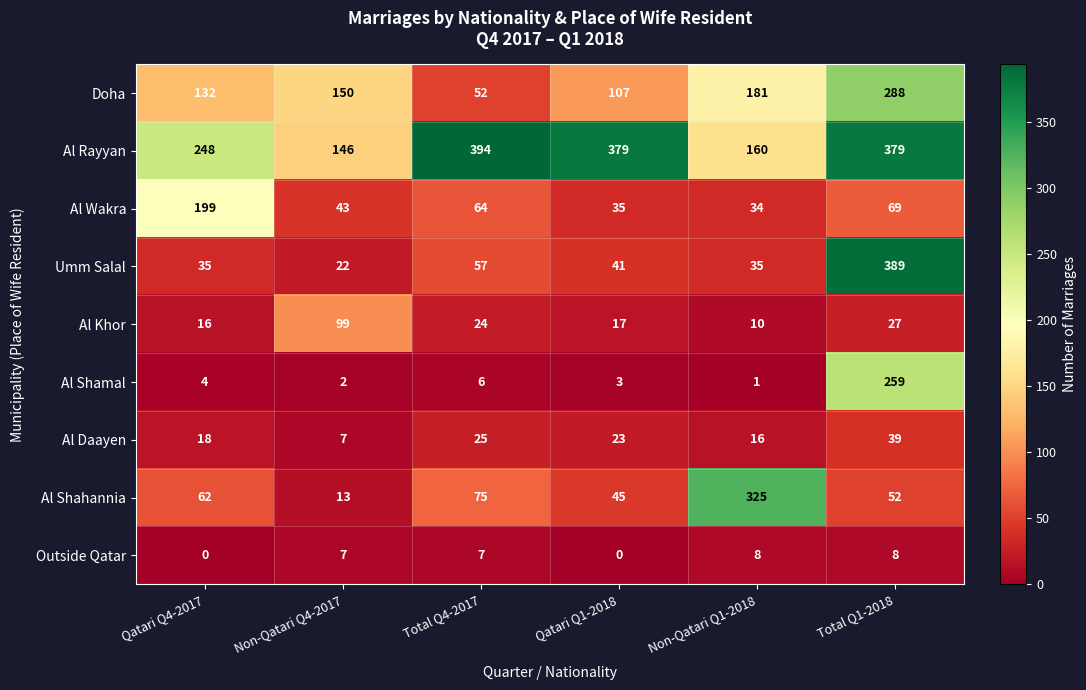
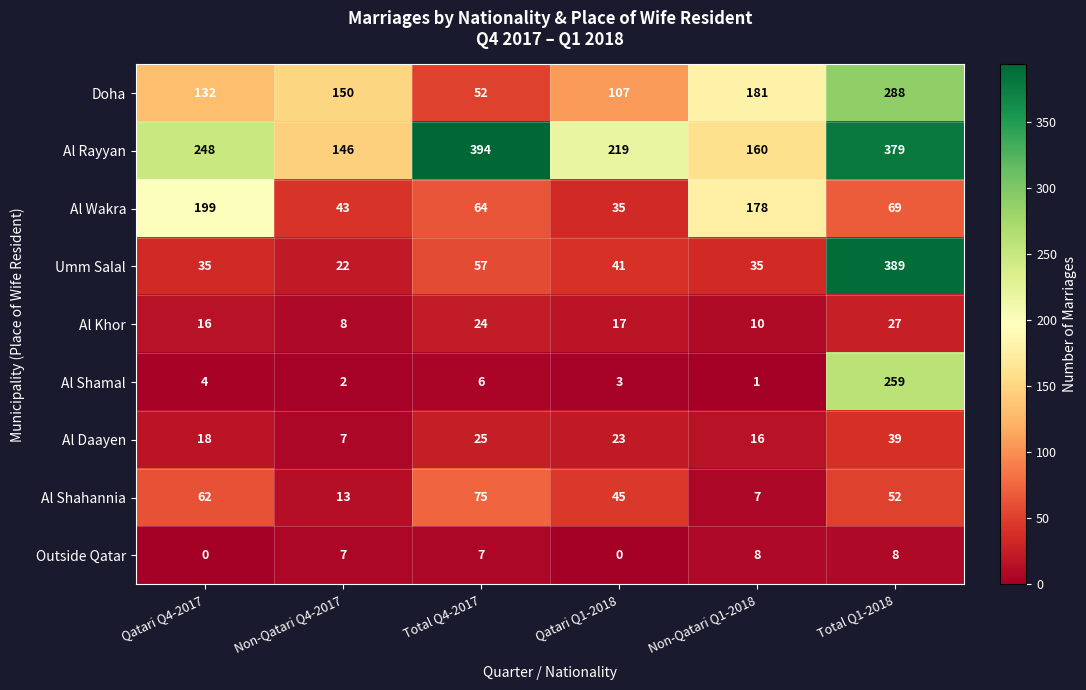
  {
    "Doha": {
      "Qatari Q4-2017": 132,
      "Non-Qatari Q4-2017": 150,
      "Total Q4-2017": 52,
      "Qatari Q1-2018": 107,
      "Non-Qatari Q1-2018": 181,
      "Total Q1-2018": 288
    },
    "Al Rayyan": {
      "Qatari Q4-2017": 248,
      "Non-Qatari Q4-2017": 146,
      "Total Q4-2017": 394,
-     "Qatari Q1-2018": 379,
+     "Qatari Q1-2018": 219,
      "Non-Qatari Q1-2018": 160,
      "Total Q1-2018": 379
    },
    "Al Wakra": {
      "Qatari Q4-2017": 199,
      "Non-Qatari Q4-2017": 43,
      "Total Q4-2017": 64,
      "Qatari Q1-2018": 35,
-     "Non-Qatari Q1-2018": 34,
+     "Non-Qatari Q1-2018": 178,
      "Total Q1-2018": 69
    },
    "Umm Salal": {
      "Qatari Q4-2017": 35,
      "Non-Qatari Q4-2017": 22,
      "Total Q4-2017": 57,
      "Qatari Q1-2018": 41,
      "Non-Qatari Q1-2018": 35,
      "Total Q1-2018": 389
    },
    "Al Khor": {
      "Qatari Q4-2017": 16,
-     "Non-Qatari Q4-2017": 99,
+     "Non-Qatari Q4-2017": 8,
      "Total Q4-2017": 24,
      "Qatari Q1-2018": 17,
      "Non-Qatari Q1-2018": 10,
      "Total Q1-2018": 27
    },
    "Al Shamal": {
      "Qatari Q4-2017": 4,
      "Non-Qatari Q4-2017": 2,
      "Total Q4-2017": 6,
      "Qatari Q1-2018": 3,
      "Non-Qatari Q1-2018": 1,
      "Total Q1-2018": 259
    },
    "Al Daayen": {
      "Qatari Q4-2017": 18,
      "Non-Qatari Q4-2017": 7,
      "Total Q4-2017": 25,
      "Qatari Q1-2018": 23,
      "Non-Qatari Q1-2018": 16,
      "Total Q1-2018": 39
    },
    "Al Shahannia": {
      "Qatari Q4-2017": 62,
      "Non-Qatari Q4-2017": 13,
      "Total Q4-2017": 75,
      "Qatari Q1-2018": 45,
-     "Non-Qatari Q1-2018": 325,
+     "Non-Qatari Q1-2018": 7,
      "Total Q1-2018": 52
    },
    "Outside Qatar": {
      "Qatari Q4-2017": 0,
      "Non-Qatari Q4-2017": 7,
      "Total Q4-2017": 7,
      "Qatari Q1-2018": 0,
      "Non-Qatari Q1-2018": 8,
      "Total Q1-2018": 8
    }
  }
